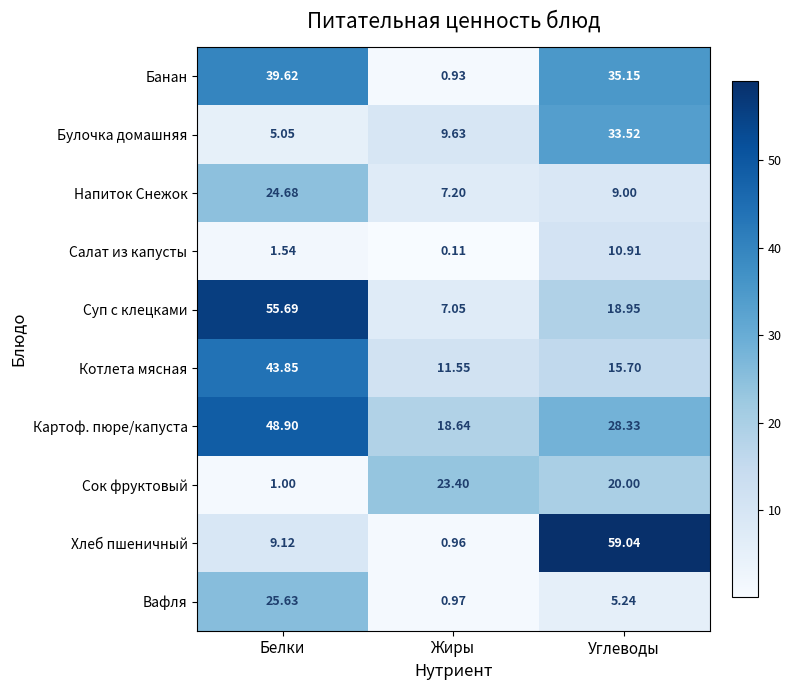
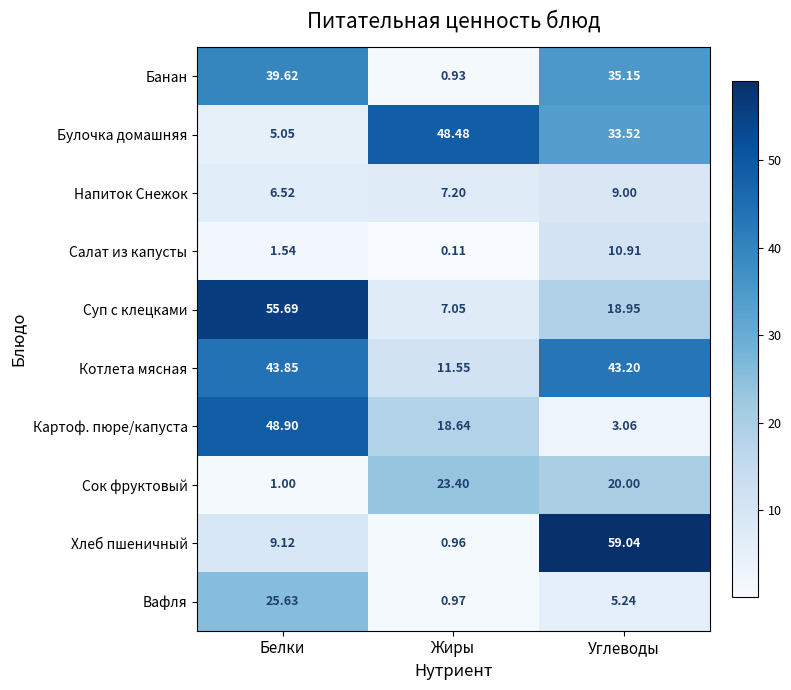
  {
    "Банан": {
      "Белки": 39.62,
      "Жиры": 0.93,
      "Углеводы": 35.15
    },
    "Булочка домашняя": {
      "Белки": 5.05,
-     "Жиры": 9.63,
+     "Жиры": 48.48,
      "Углеводы": 33.52
    },
    "Напиток Снежок": {
-     "Белки": 24.68,
+     "Белки": 6.52,
      "Жиры": 7.20,
      "Углеводы": 9.00
    },
    "Салат из капусты": {
      "Белки": 1.54,
      "Жиры": 0.11,
      "Углеводы": 10.91
    },
    "Суп с клецками": {
      "Белки": 55.69,
      "Жиры": 7.05,
      "Углеводы": 18.95
    },
    "Котлета мясная": {
      "Белки": 43.85,
      "Жиры": 11.55,
-     "Углеводы": 15.70
+     "Углеводы": 43.20
    },
    "Картоф. пюре/капуста": {
      "Белки": 48.90,
      "Жиры": 18.64,
-     "Углеводы": 28.33
+     "Углеводы": 3.06
    },
    "Сок фруктовый": {
      "Белки": 1.00,
      "Жиры": 23.40,
      "Углеводы": 20.00
    },
    "Хлеб пшеничный": {
      "Белки": 9.12,
      "Жиры": 0.96,
      "Углеводы": 59.04
    },
    "Вафля": {
      "Белки": 25.63,
      "Жиры": 0.97,
      "Углеводы": 5.24
    }
  }
